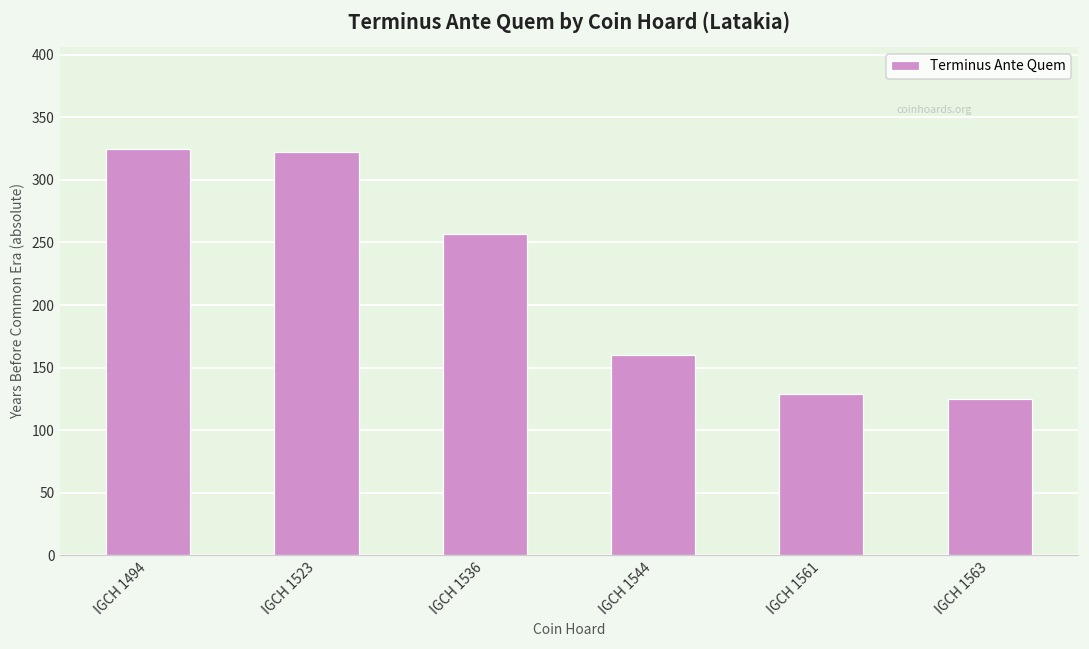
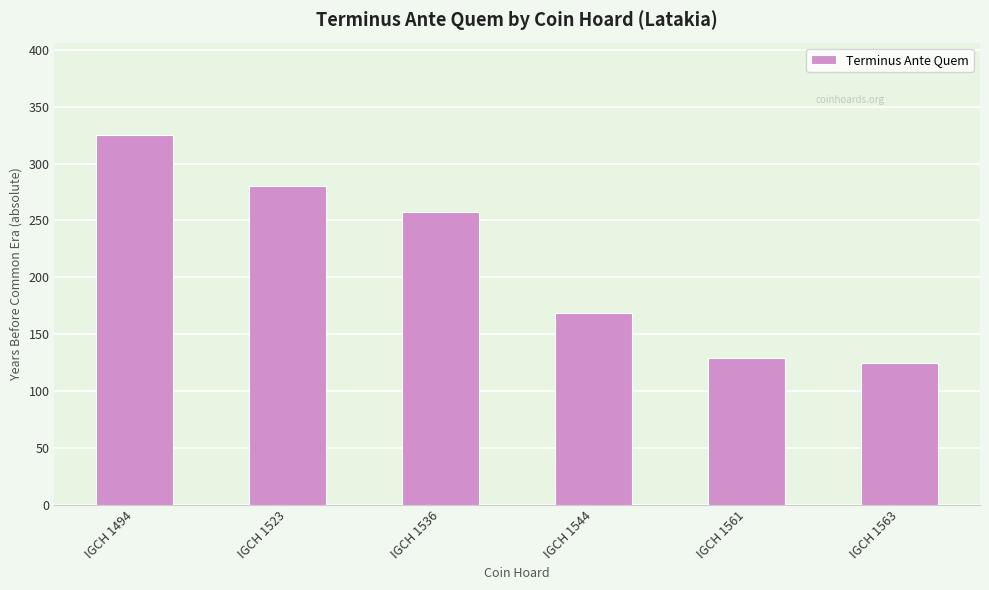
  {
    "IGCH 1494": 325,
-   "IGCH 1523": 322,
+   "IGCH 1523": 280,
    "IGCH 1536": 257,
-   "IGCH 1544": 160,
+   "IGCH 1544": 169,
    "IGCH 1561": 129,
    "IGCH 1563": 125
  }
